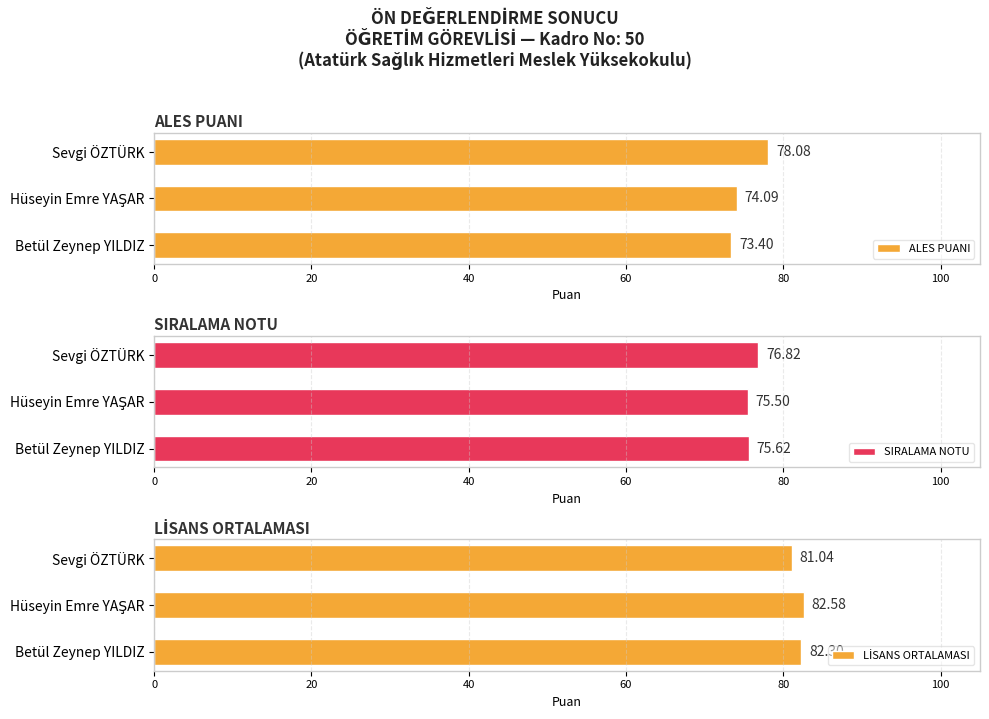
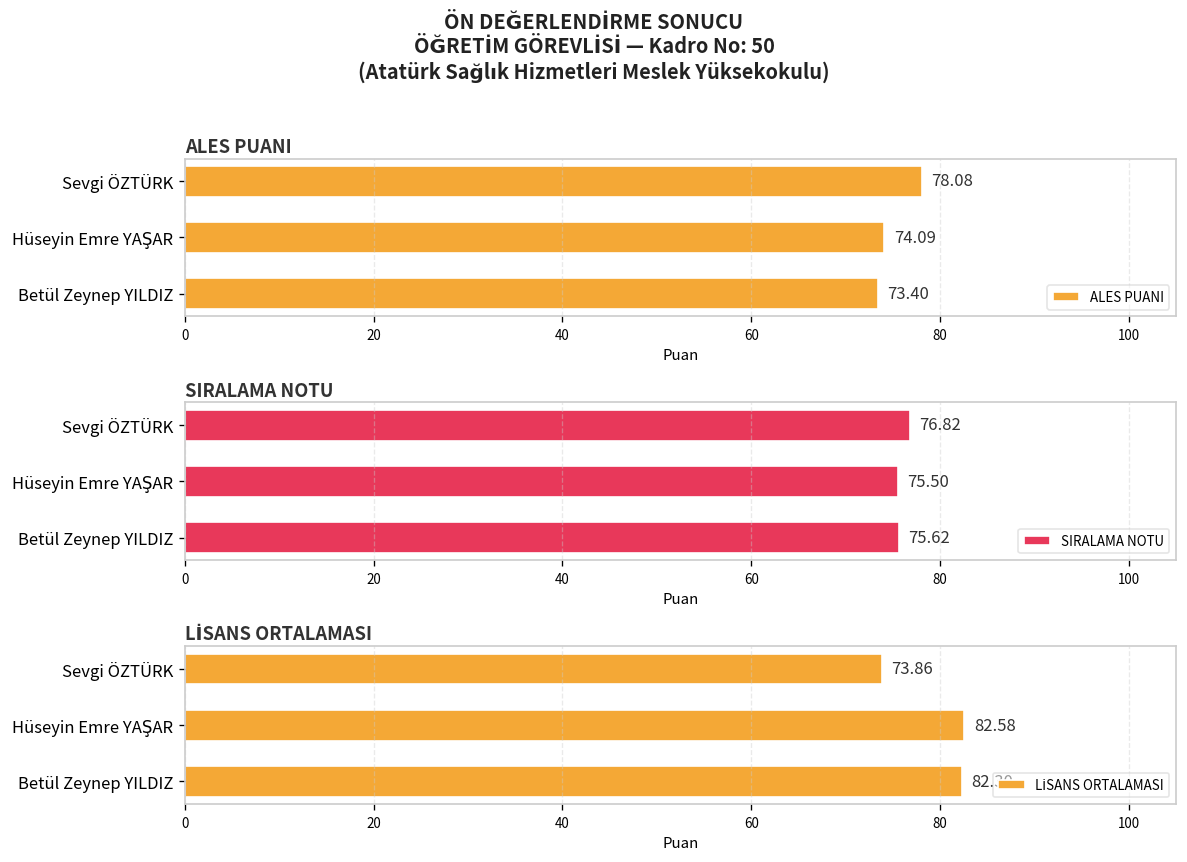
  {
    "ALES PUANI": {
      "Sevgi ÖZTÜRK": 78.08,
      "Hüseyin Emre YAŞAR": 74.09,
      "Betül Zeynep YILDIZ": 73.40
    },
    "SIRALAMA NOTU": {
      "Sevgi ÖZTÜRK": 76.82,
      "Hüseyin Emre YAŞAR": 75.50,
      "Betül Zeynep YILDIZ": 75.62
    },
    "LİSANS ORTALAMASI": {
-     "Sevgi ÖZTÜRK": 81.04,
+     "Sevgi ÖZTÜRK": 73.86,
      "Hüseyin Emre YAŞAR": 82.58
    }
  }
